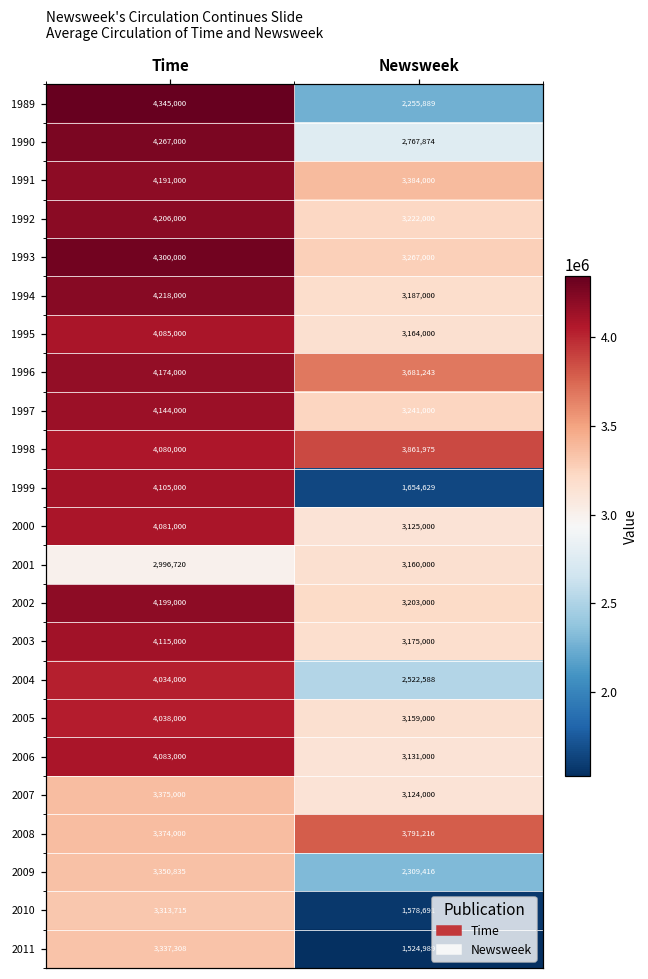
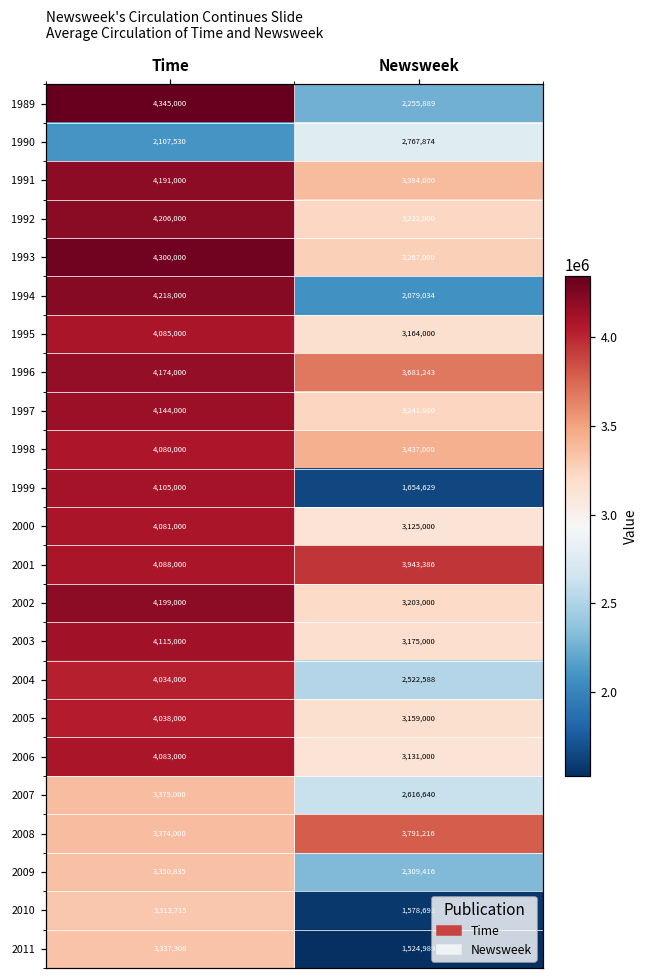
  {
    "1989": {
      "Time": "4,345,000",
      "Newsweek": "2,255,889"
    },
    "1990": {
-     "Time": "4,267,000",
+     "Time": "2,107,530",
      "Newsweek": "2,767,874"
    },
    "1991": {
      "Time": "4,191,000",
      "Newsweek": "3,384,000"
    },
    "1992": {
      "Time": "4,206,000",
      "Newsweek": "3,222,000"
    },
    "1993": {
      "Time": "4,300,000",
      "Newsweek": "3,267,000"
    },
    "1994": {
      "Time": "4,218,000",
-     "Newsweek": "3,187,000"
+     "Newsweek": "2,079,034"
    },
    "1995": {
      "Time": "4,085,000",
      "Newsweek": "3,164,000"
    },
    "1996": {
      "Time": "4,174,000",
      "Newsweek": "3,681,243"
    },
    "1997": {
      "Time": "4,144,000",
      "Newsweek": "3,241,000"
    },
    "1998": {
      "Time": "4,080,000",
-     "Newsweek": "3,861,975"
+     "Newsweek": "3,437,000"
    },
    "1999": {
      "Time": "4,105,000",
      "Newsweek": "1,654,629"
    },
    "2000": {
      "Time": "4,081,000",
      "Newsweek": "3,125,000"
    },
    "2001": {
-     "Time": "2,996,720",
-     "Newsweek": "3,160,000"
+     "Time": "4,088,000",
+     "Newsweek": "3,943,386"
    },
    "2002": {
      "Time": "4,199,000",
      "Newsweek": "3,203,000"
    },
    "2003": {
      "Time": "4,115,000",
      "Newsweek": "3,175,000"
    },
    "2004": {
      "Time": "4,034,000",
      "Newsweek": "2,522,588"
    },
    "2005": {
      "Time": "4,038,000",
      "Newsweek": "3,159,000"
    },
    "2006": {
      "Time": "4,083,000",
      "Newsweek": "3,131,000"
    },
    "2007": {
      "Time": "3,375,000",
-     "Newsweek": "3,124,000"
+     "Newsweek": "2,616,640"
    },
    "2008": {
      "Time": "3,374,000",
      "Newsweek": "3,791,216"
    },
    "2009": {
      "Time": "3,350,835",
      "Newsweek": "2,309,416"
    },
    "2010": {
      "Time": "3,313,715"
    },
    "2011": {
      "Time": "3,337,308"
    }
  }
